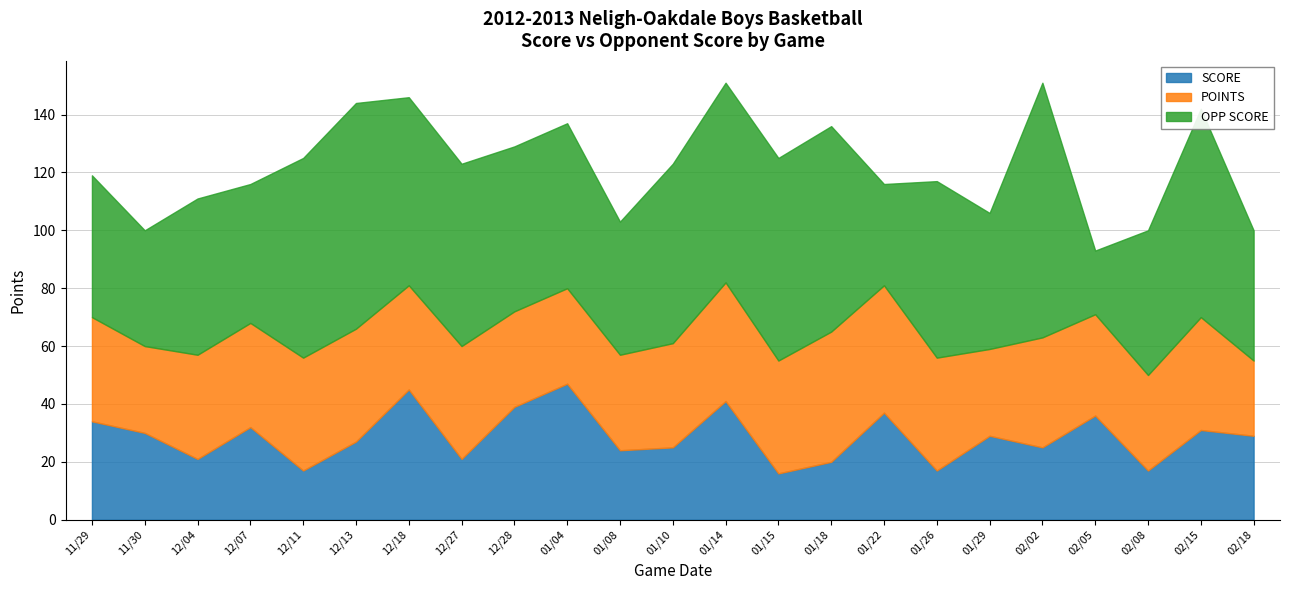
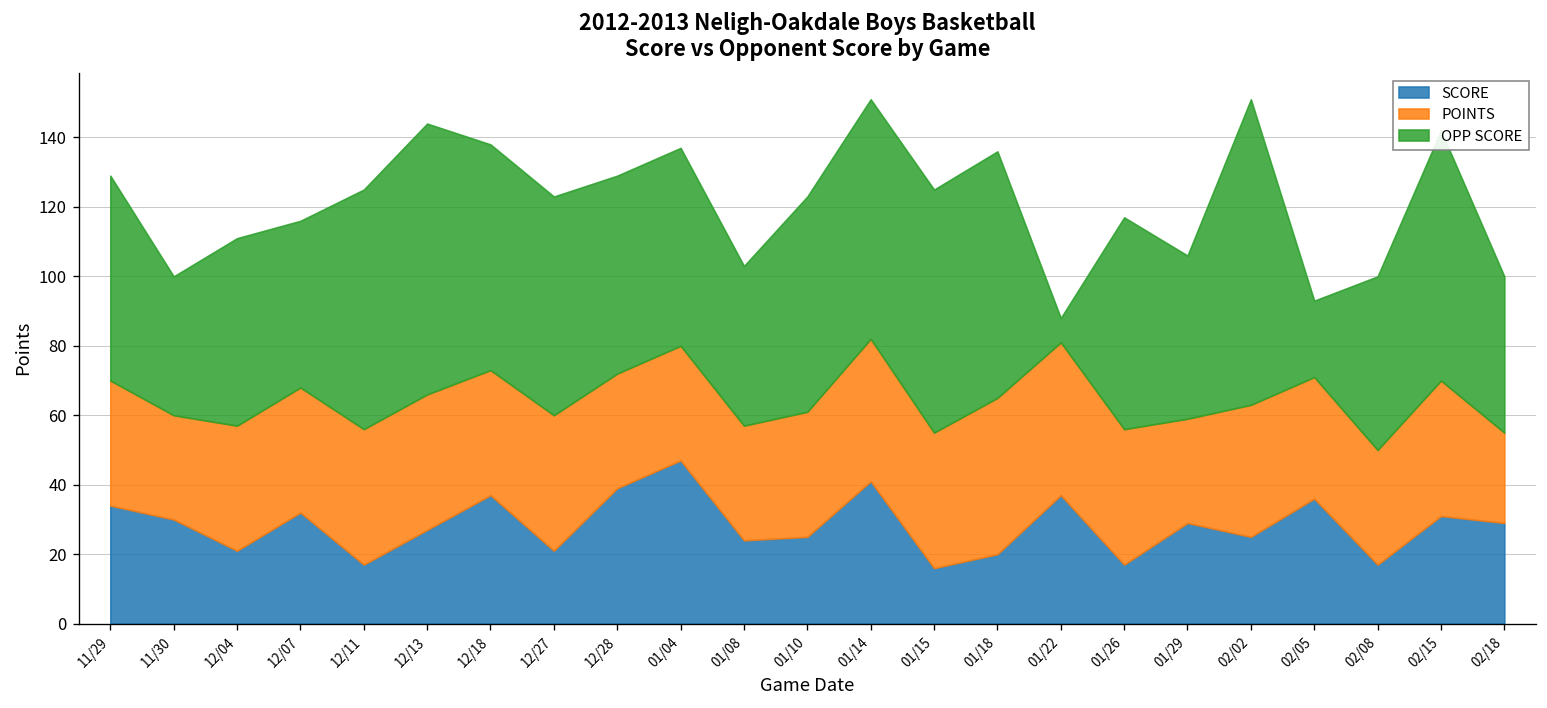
  {
    "SCORE": {
      "11/29": 34,
      "11/30": 30,
      "12/04": 21,
      "12/07": 32,
      "12/11": 17,
      "12/13": 27,
-     "12/18": 45,
+     "12/18": 37,
      "12/27": 21,
      "12/28": 39,
      "01/04": 47,
      "01/08": 24,
      "01/10": 25,
      "01/14": 41,
      "01/15": 16,
      "01/18": 20,
      "01/22": 37,
      "01/26": 17,
      "01/29": 29,
      "02/02": 25,
      "02/05": 36,
      "02/08": 17,
      "02/15": 31,
      "02/18": 29
    },
    "POINTS": {
      "11/29": 36,
      "11/30": 30,
      "12/04": 36,
      "12/07": 36,
      "12/11": 39,
      "12/13": 39,
      "12/18": 36,
      "12/27": 39,
      "12/28": 33,
      "01/04": 33,
      "01/08": 33,
      "01/10": 36,
      "01/14": 41,
      "01/15": 39,
      "01/18": 45,
      "01/22": 44,
      "01/26": 39,
      "01/29": 30,
      "02/02": 38,
      "02/05": 35,
      "02/08": 33,
      "02/15": 39,
      "02/18": 26
    },
    "OPP SCORE": {
-     "11/29": 49,
+     "11/29": 59,
      "11/30": 40,
      "12/04": 54,
      "12/07": 48,
      "12/11": 69,
      "12/13": 78,
      "12/18": 65,
      "12/27": 63,
      "12/28": 57,
      "01/04": 57,
      "01/08": 46,
      "01/10": 62,
      "01/14": 69,
      "01/15": 70,
      "01/18": 71,
-     "01/22": 35,
+     "01/22": 7,
      "01/26": 61,
      "01/29": 47,
      "02/02": 88,
      "02/05": 22,
      "02/08": 50,
      "02/18": 45
    }
  }
